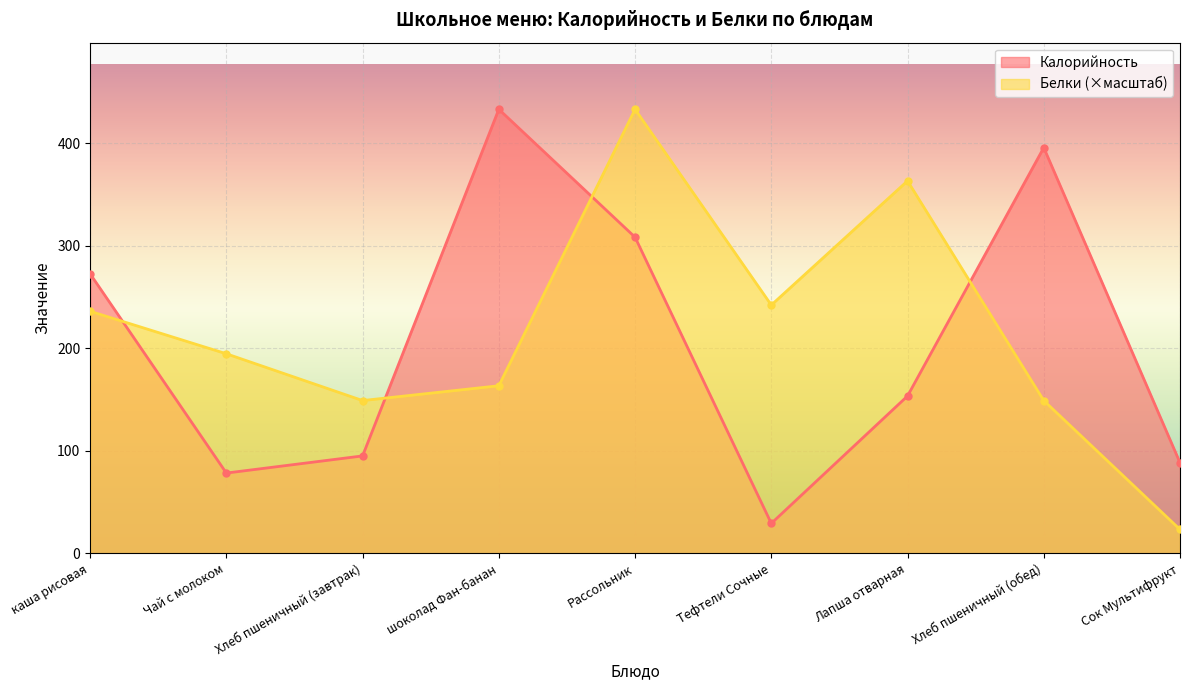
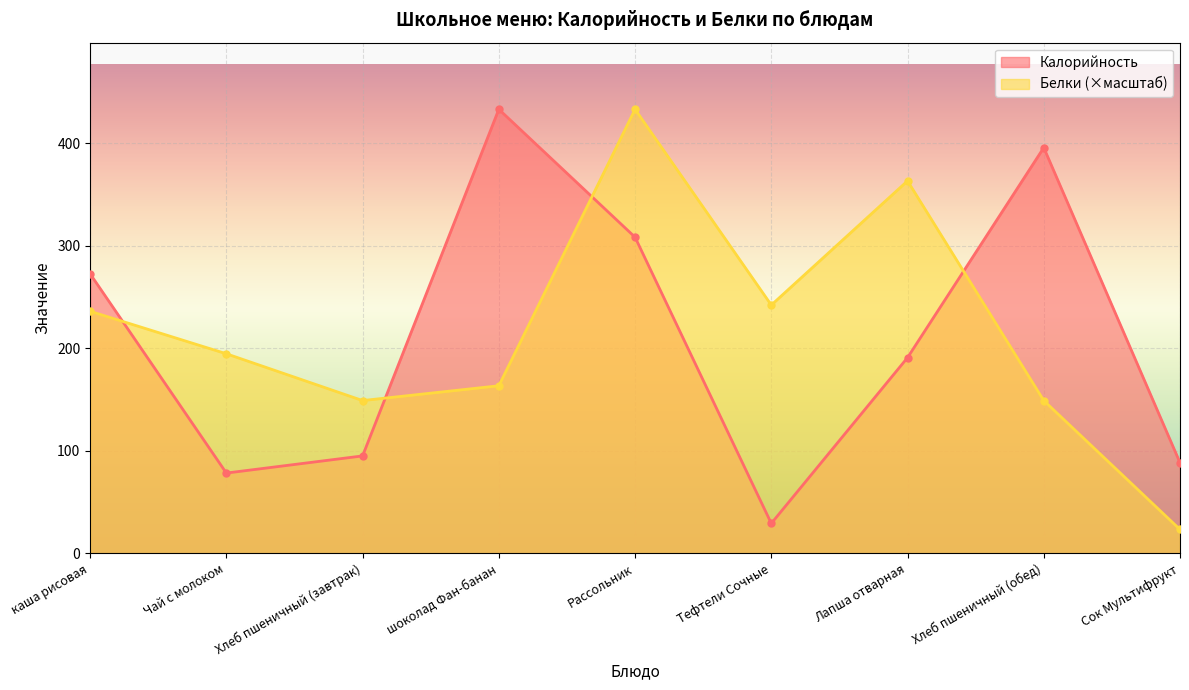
  {
    "Калорийность": {
      "каша рисовая": 273,
      "Чай с молоком": 78,
      "Хлеб пшеничный (завтрак)": 95,
      "шоколад Фан-банан": 433,
      "Рассольник": 308,
      "Тефтели Сочные": 29,
-     "Лапша отварная": 153,
+     "Лапша отварная": 191,
      "Хлеб пшеничный (обед)": 396,
      "Сок Мультифрукт": 88
    },
    "Белки (×масштаб)": {
      "каша рисовая": 236,
      "Чай с молоком": 195,
      "Хлеб пшеничный (завтрак)": 149,
      "шоколад Фан-банан": 163,
      "Рассольник": 433,
      "Тефтели Сочные": 242,
      "Лапша отварная": 363,
      "Хлеб пшеничный (обед)": 149,
      "Сок Мультифрукт": 23
    }
  }
